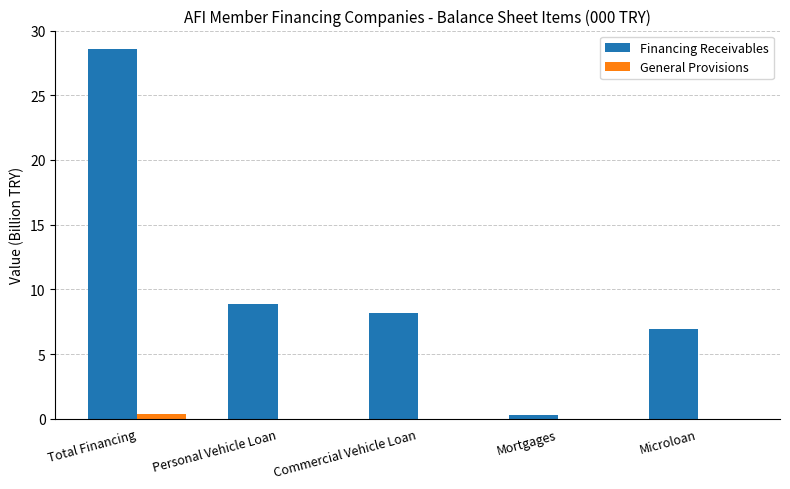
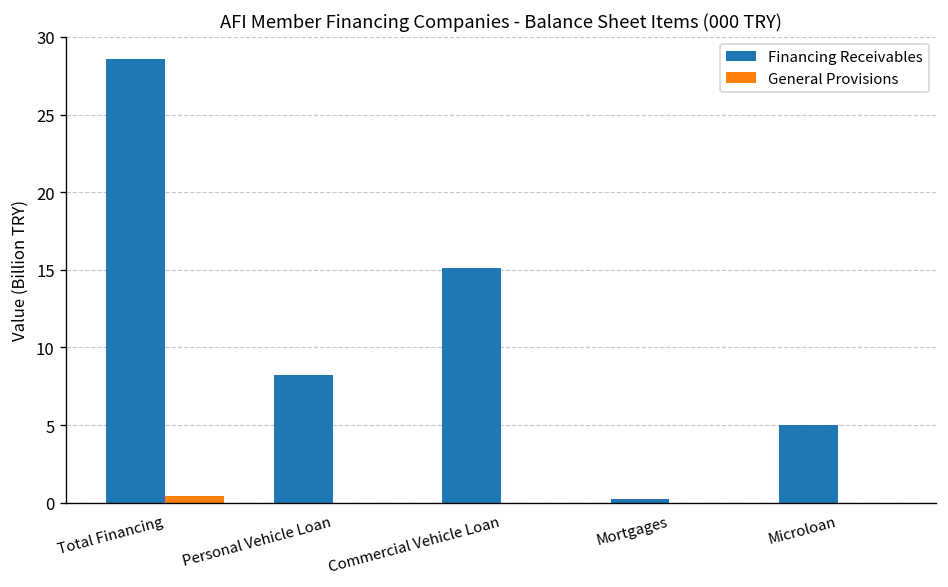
  {
    "Financing Receivables": {
      "Total Financing": 28.6,
-     "Personal Vehicle Loan": 8.8,
-     "Commercial Vehicle Loan": 8.2,
+     "Personal Vehicle Loan": 8.2,
+     "Commercial Vehicle Loan": 15.1,
      "Mortgages": 0.3,
-     "Microloan": 6.9
+     "Microloan": 5.0
    },
    "General Provisions": {
      "Total Financing": 0.4,
      "Personal Vehicle Loan": 0.0,
      "Commercial Vehicle Loan": 0.0,
      "Mortgages": 0.0,
      "Microloan": 0.0
    }
  }
